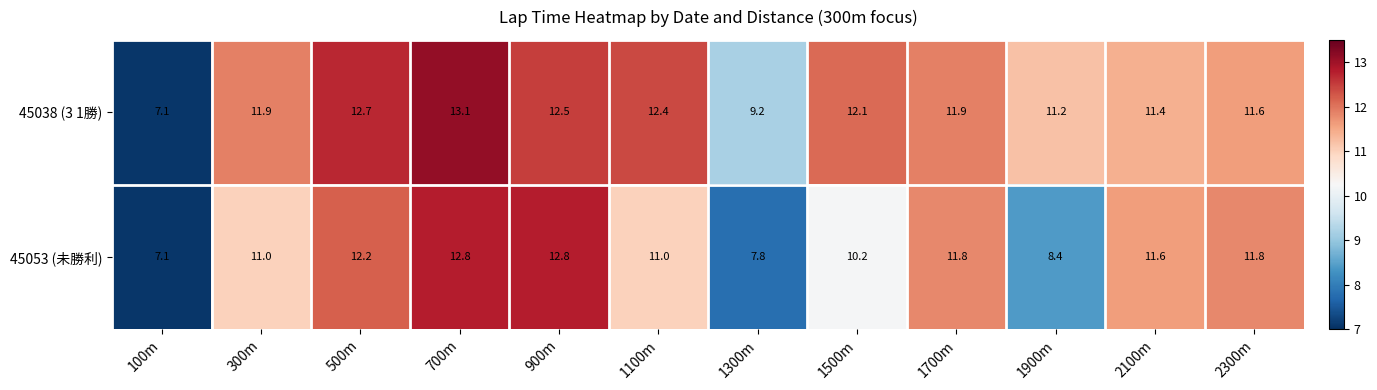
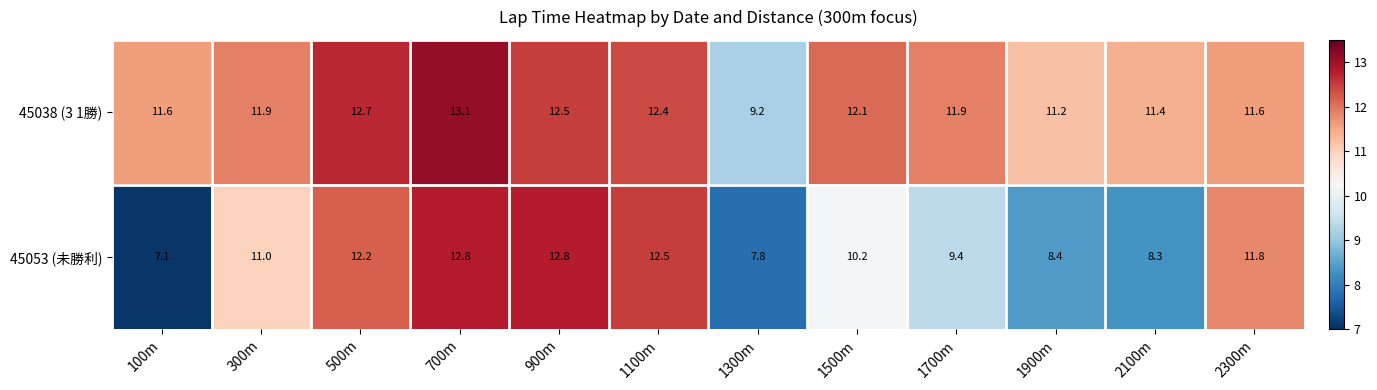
  {
    "45038 (3 1勝)": {
-     "100m": 7.1,
+     "100m": 11.6,
      "300m": 11.9,
      "500m": 12.7,
      "700m": 13.1,
      "900m": 12.5,
      "1100m": 12.4,
      "1300m": 9.2,
      "1500m": 12.1,
      "1700m": 11.9,
      "1900m": 11.2,
      "2100m": 11.4,
      "2300m": 11.6
    },
    "45053 (未勝利)": {
      "100m": 7.1,
      "300m": 11.0,
      "500m": 12.2,
      "700m": 12.8,
      "900m": 12.8,
-     "1100m": 11.0,
+     "1100m": 12.5,
      "1300m": 7.8,
      "1500m": 10.2,
-     "1700m": 11.8,
+     "1700m": 9.4,
      "1900m": 8.4,
-     "2100m": 11.6,
+     "2100m": 8.3,
      "2300m": 11.8
    }
  }
